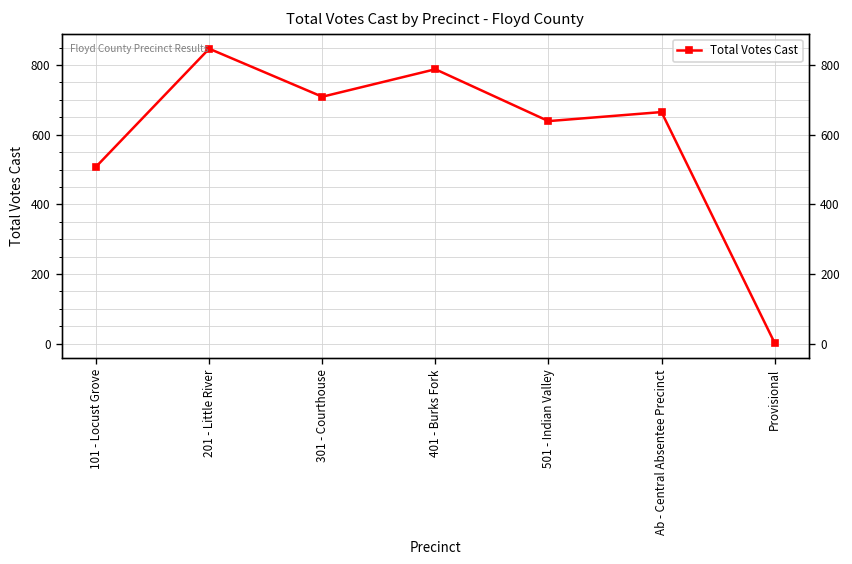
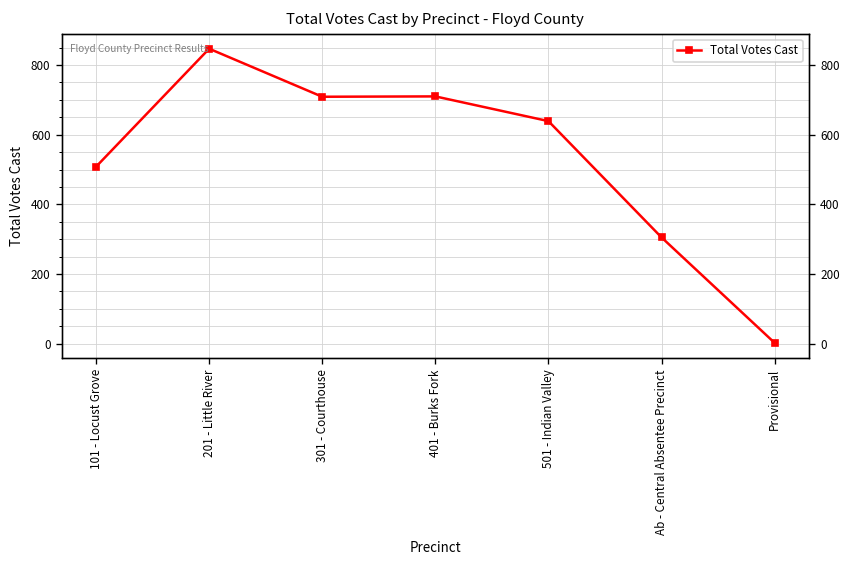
  {
    "101 - Locust Grove": 510,
    "201 - Little River": 850,
    "301 - Courthouse": 710,
-   "401 - Burks Fork": 790,
+   "401 - Burks Fork": 710,
    "501 - Indian Valley": 640,
-   "Ab - Central Absentee Precinct": 670,
+   "Ab - Central Absentee Precinct": 310,
    "Provisional": 0
  }
